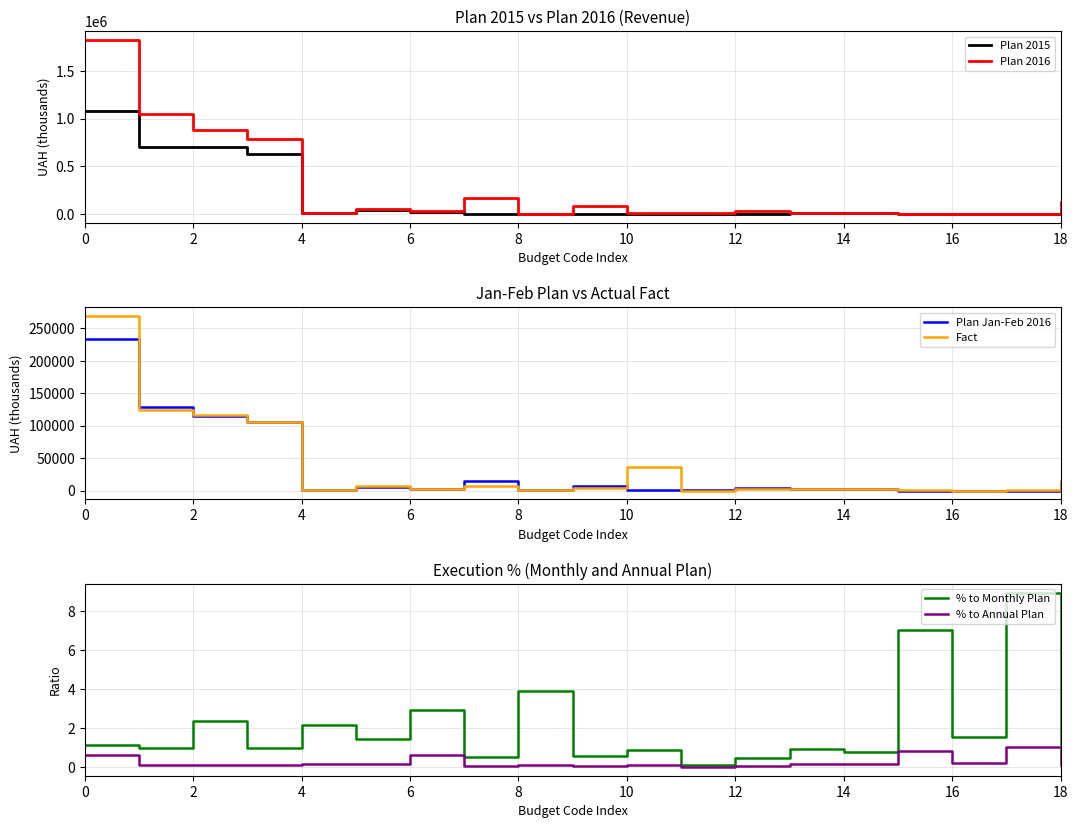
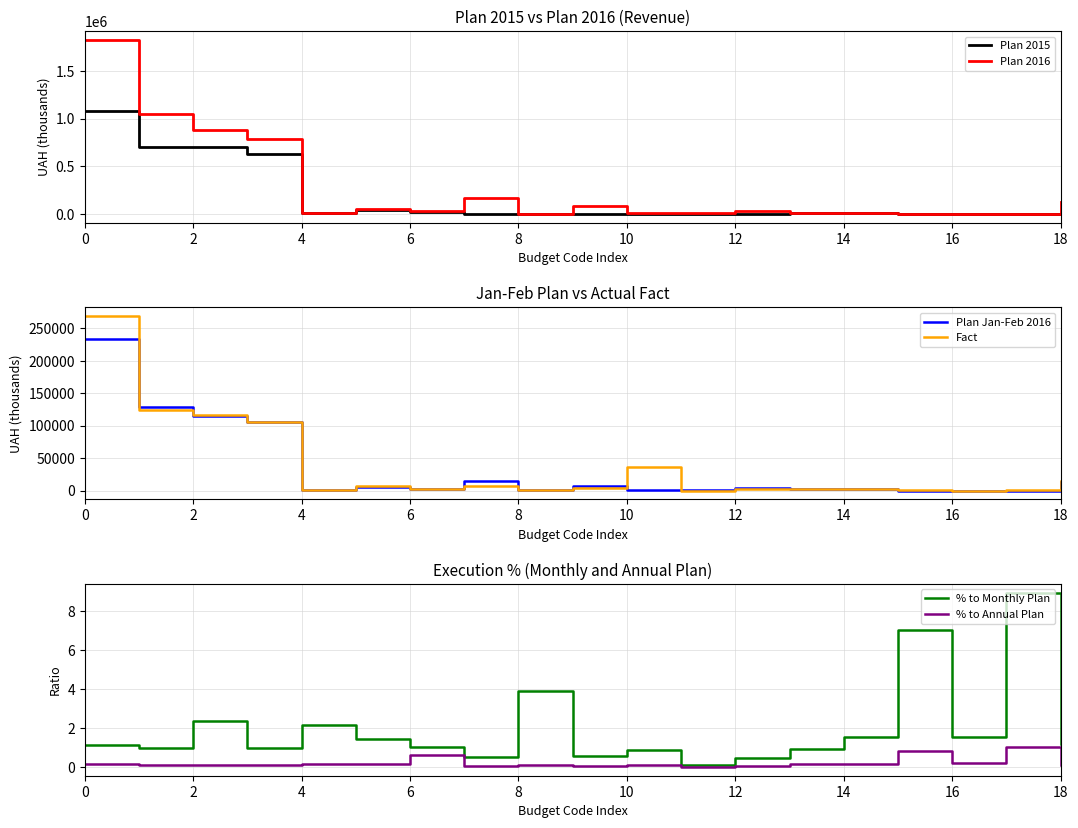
  {
    "Plan 2015 vs Plan 2016 (Revenue)": {
      "Plan 2015": {
        "0": 1100000,
        "2": 700000,
        "12": 0,
        "18": 0
      },
      "Plan 2016": {
        "0": 1800000,
        "2": 900000,
        "12": 0,
        "18": 100000
      }
    },
    "Jan-Feb Plan vs Actual Fact": {
      "Plan Jan-Feb 2016": {
        "0": 230000,
        "10": 0
      },
      "Fact": {
        "0": 270000,
        "10": 40000
      }
    },
    "Execution % (Monthly and Annual Plan)": {
      "% to Monthly Plan": {
        "0": 1.1,
        "2": 2.4,
        "4": 2.2,
-       "6": 2.9,
+       "6": 1.1,
        "8": 3.9,
        "10": 0.9,
        "12": 0.5,
-       "14": 0.8,
+       "14": 1.6,
        "16": 1.6,
        "18": 1.2
      },
      "% to Annual Plan": {
-       "0": 0.6,
+       "0": 0.1,
        "2": 0.1,
        "4": 0.2,
        "6": 0.6,
        "8": 0.1,
        "10": 0.1,
        "12": 0.1,
        "14": 0.1,
        "16": 0.2,
        "18": 0.1
      }
    }
  }
